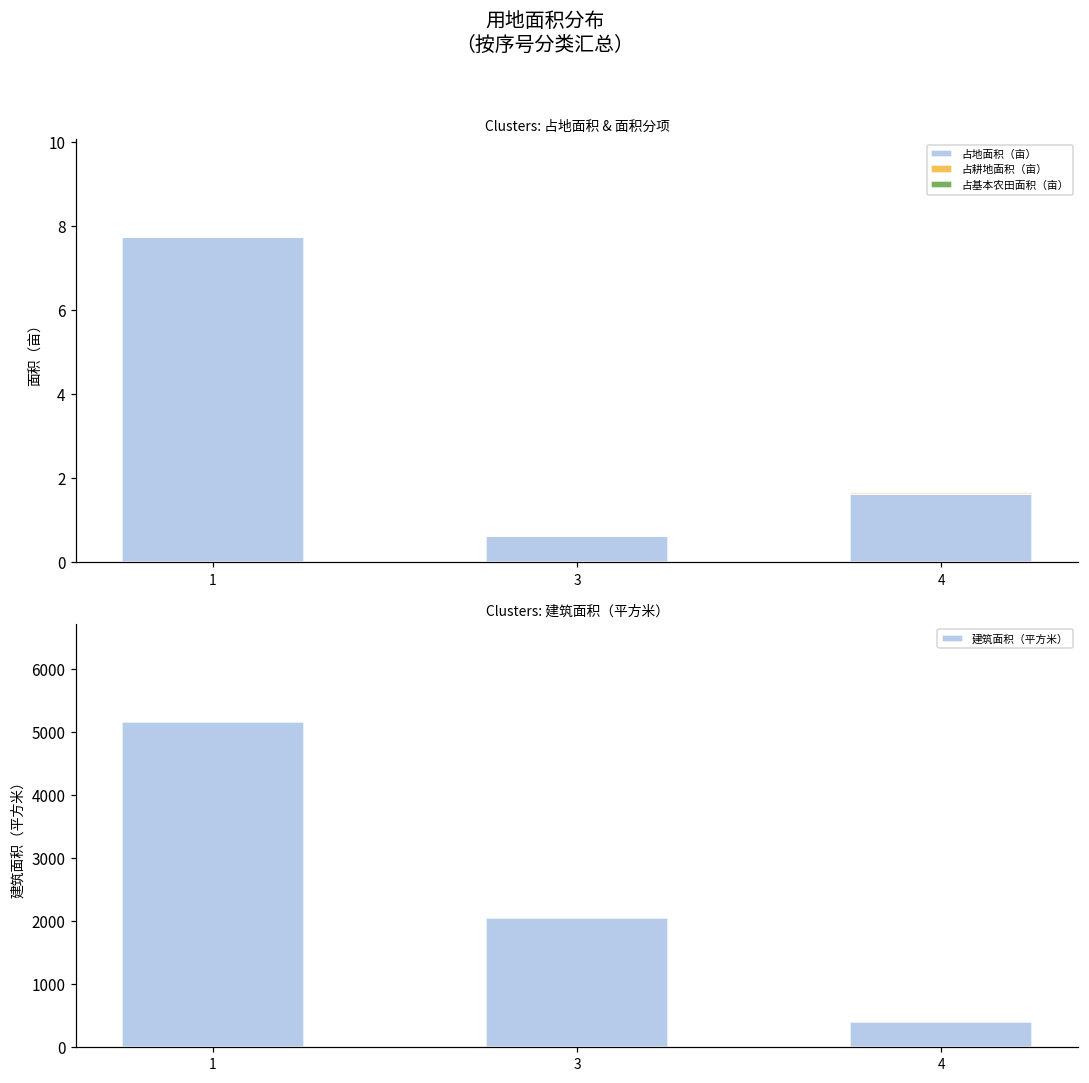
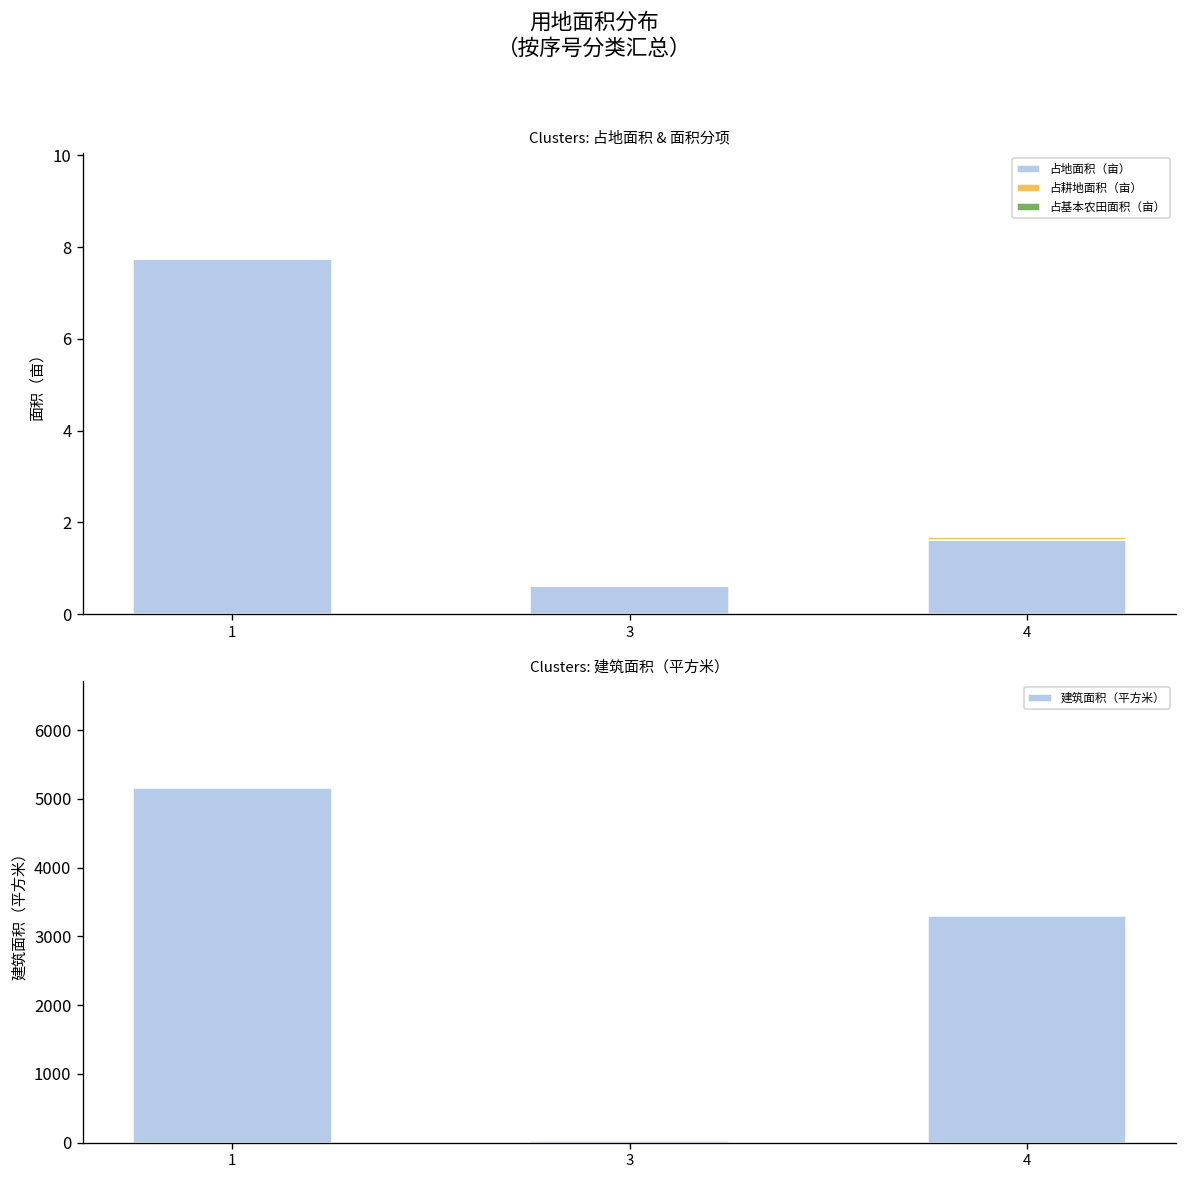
  {
    "Clusters: 占地面积 & 面积分项": {
      "占地面积（亩）": {
        "1": 7.7,
        "3": 0.6,
        "4": 1.6
      },
      "占基本农田面积（亩）": {
        "1": 0.0,
        "3": 0.0,
        "4": 0.0
      }
    },
    "Clusters: 建筑面积（平方米）": {
      "1": 5200,
-     "3": 2000,
-     "4": 400
+     "3": 0,
+     "4": 3300
    }
  }
